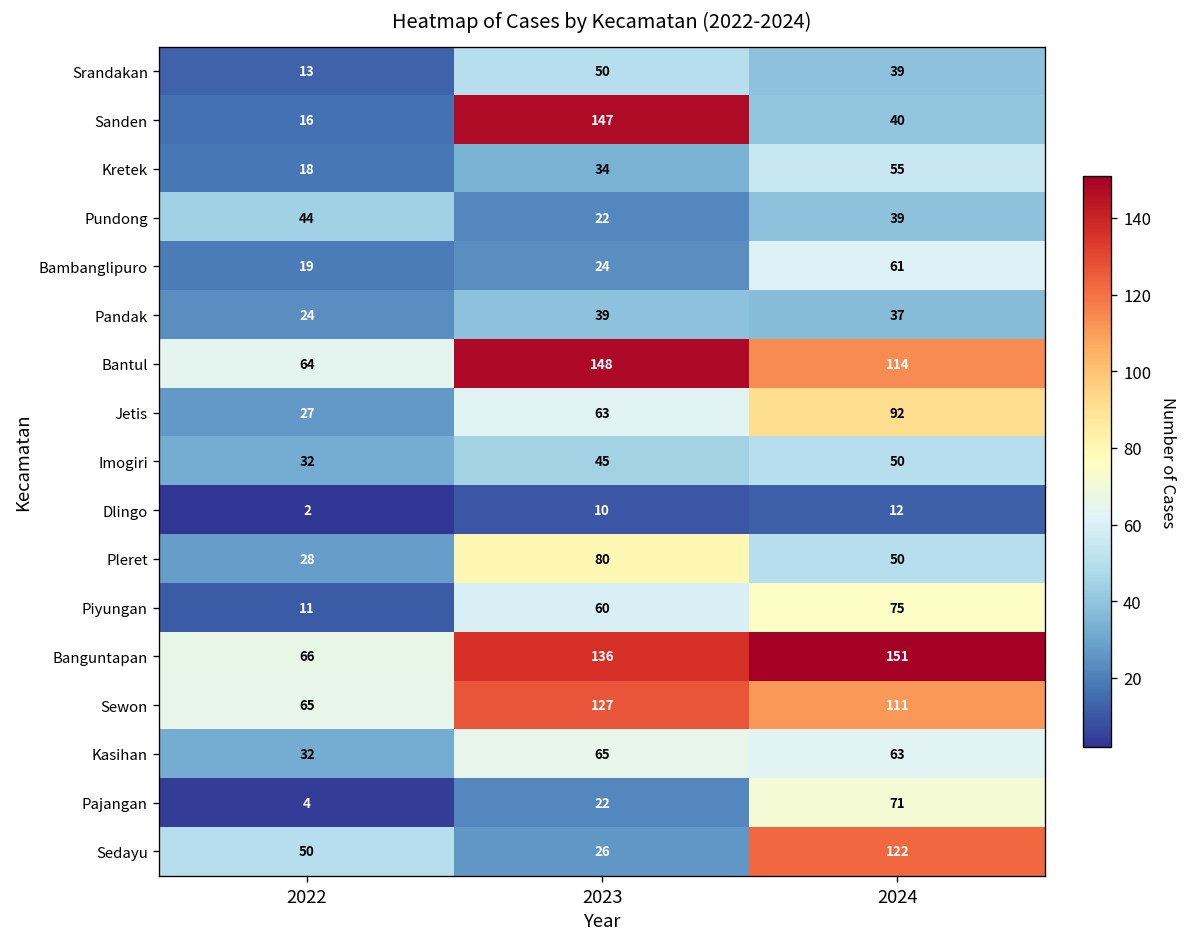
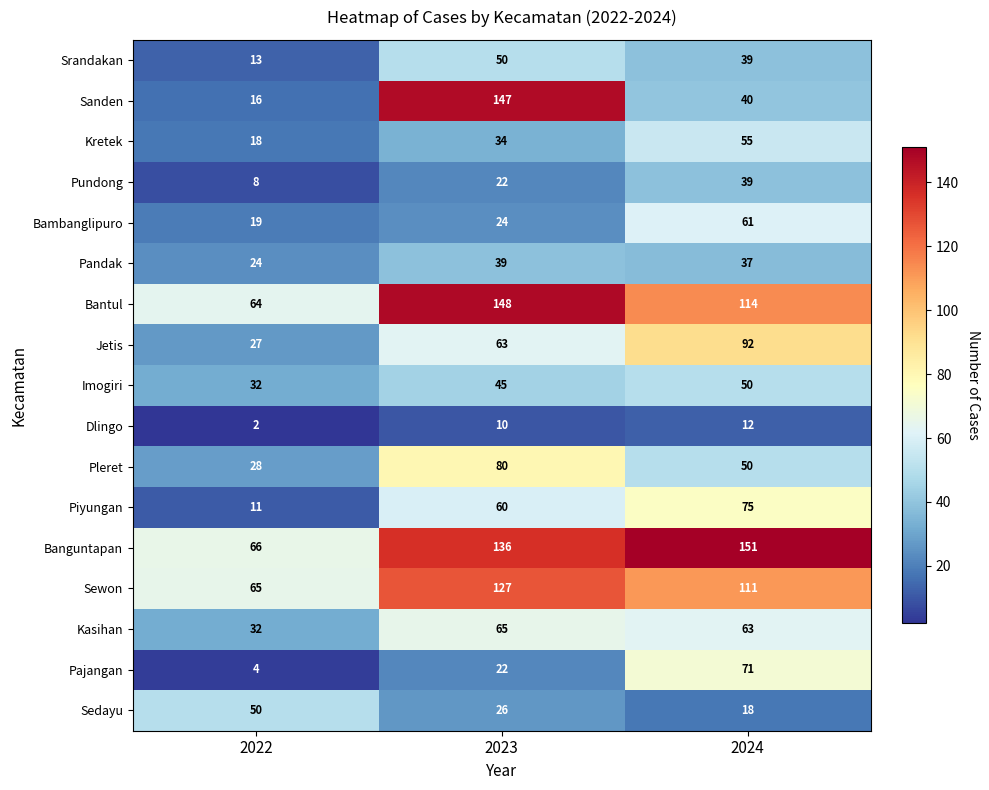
  {
    "Srandakan": {
      "2022": 13,
      "2023": 50,
      "2024": 39
    },
    "Sanden": {
      "2022": 16,
      "2023": 147,
      "2024": 40
    },
    "Kretek": {
      "2022": 18,
      "2023": 34,
      "2024": 55
    },
    "Pundong": {
-     "2022": 44,
+     "2022": 8,
      "2023": 22,
      "2024": 39
    },
    "Bambanglipuro": {
      "2022": 19,
      "2023": 24,
      "2024": 61
    },
    "Pandak": {
      "2022": 24,
      "2023": 39,
      "2024": 37
    },
    "Bantul": {
      "2022": 64,
      "2023": 148,
      "2024": 114
    },
    "Jetis": {
      "2022": 27,
      "2023": 63,
      "2024": 92
    },
    "Imogiri": {
      "2022": 32,
      "2023": 45,
      "2024": 50
    },
    "Dlingo": {
      "2022": 2,
      "2023": 10,
      "2024": 12
    },
    "Pleret": {
      "2022": 28,
      "2023": 80,
      "2024": 50
    },
    "Piyungan": {
      "2022": 11,
      "2023": 60,
      "2024": 75
    },
    "Banguntapan": {
      "2022": 66,
      "2023": 136,
      "2024": 151
    },
    "Sewon": {
      "2022": 65,
      "2023": 127,
      "2024": 111
    },
    "Kasihan": {
      "2022": 32,
      "2023": 65,
      "2024": 63
    },
    "Pajangan": {
      "2022": 4,
      "2023": 22,
      "2024": 71
    },
    "Sedayu": {
      "2022": 50,
      "2023": 26,
-     "2024": 122
+     "2024": 18
    }
  }
